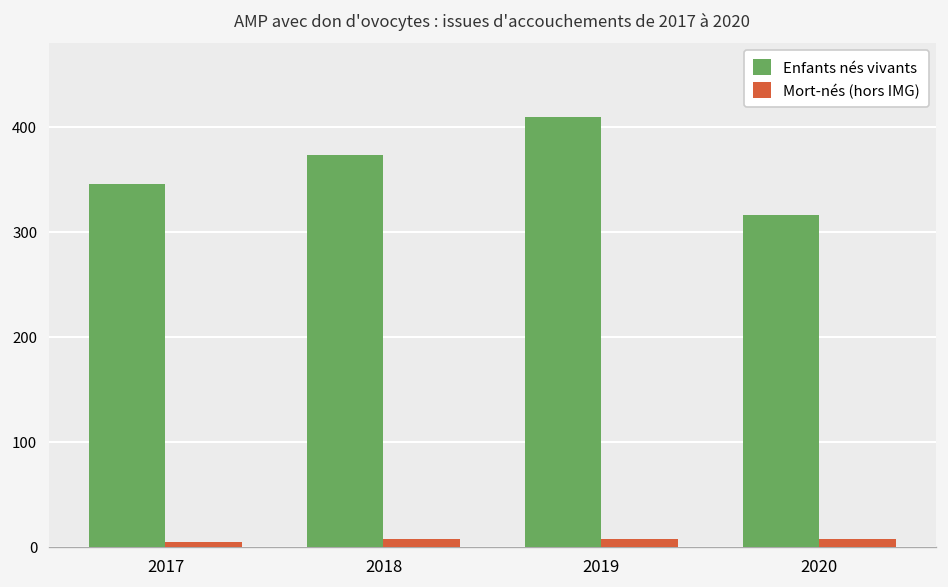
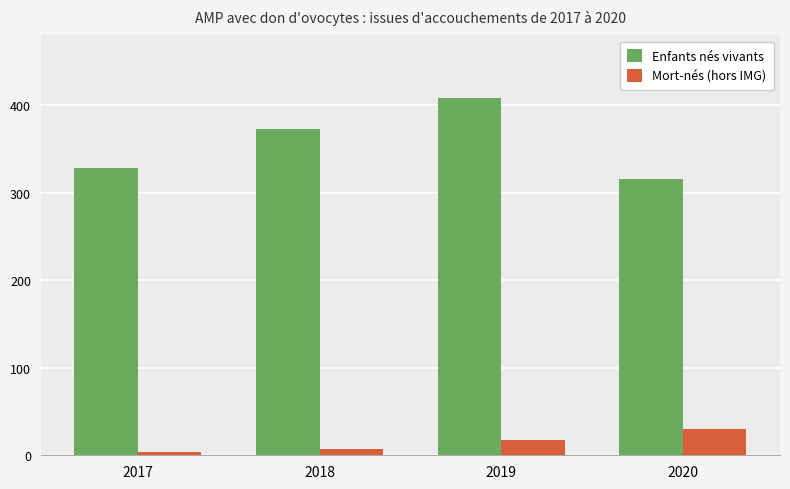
  {
    "Enfants nés vivants": {
-     "2017": 350,
+     "2017": 330,
      "2018": 370,
      "2019": 410,
      "2020": 320
    },
    "Mort-nés (hors IMG)": {
      "2017": 0,
      "2018": 10,
-     "2019": 10,
-     "2020": 10
+     "2019": 20,
+     "2020": 30
    }
  }
